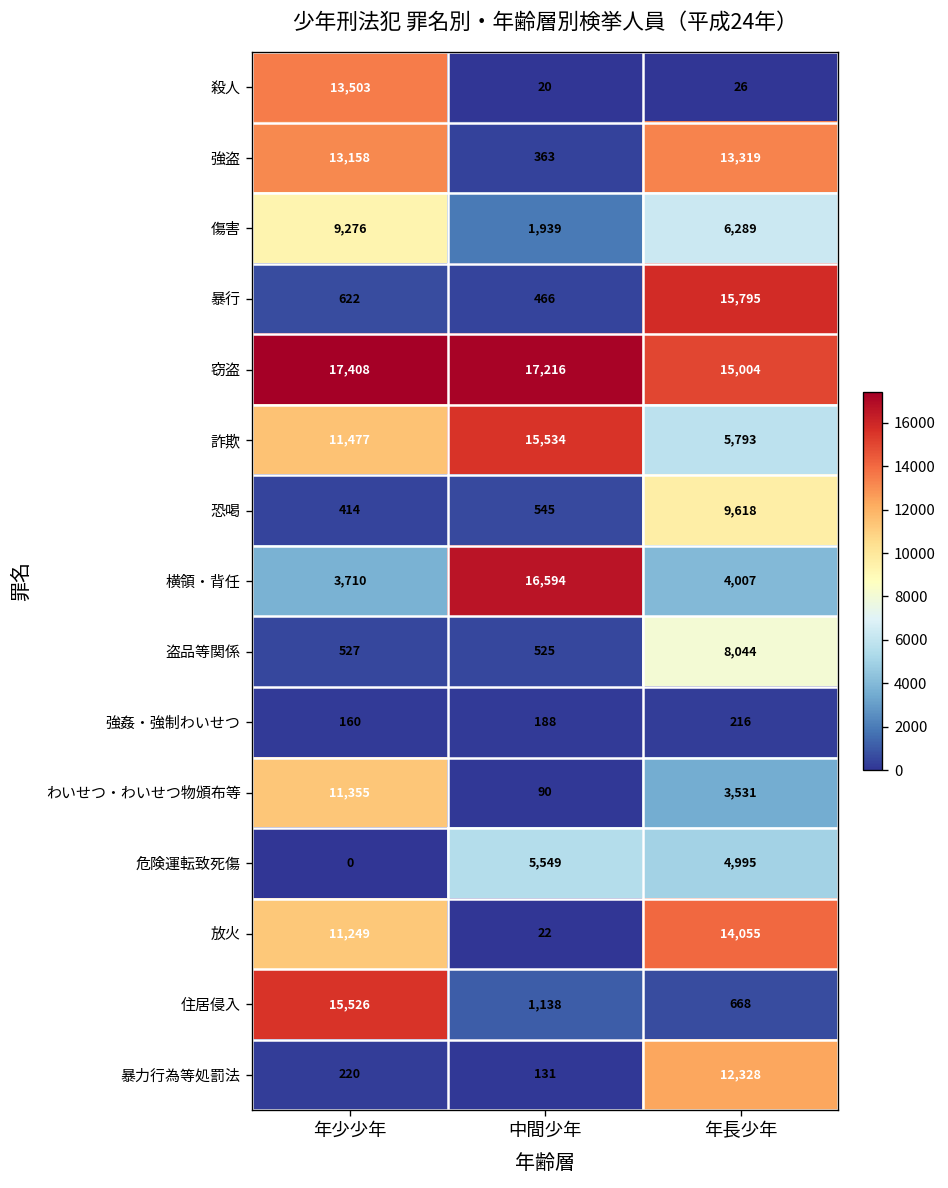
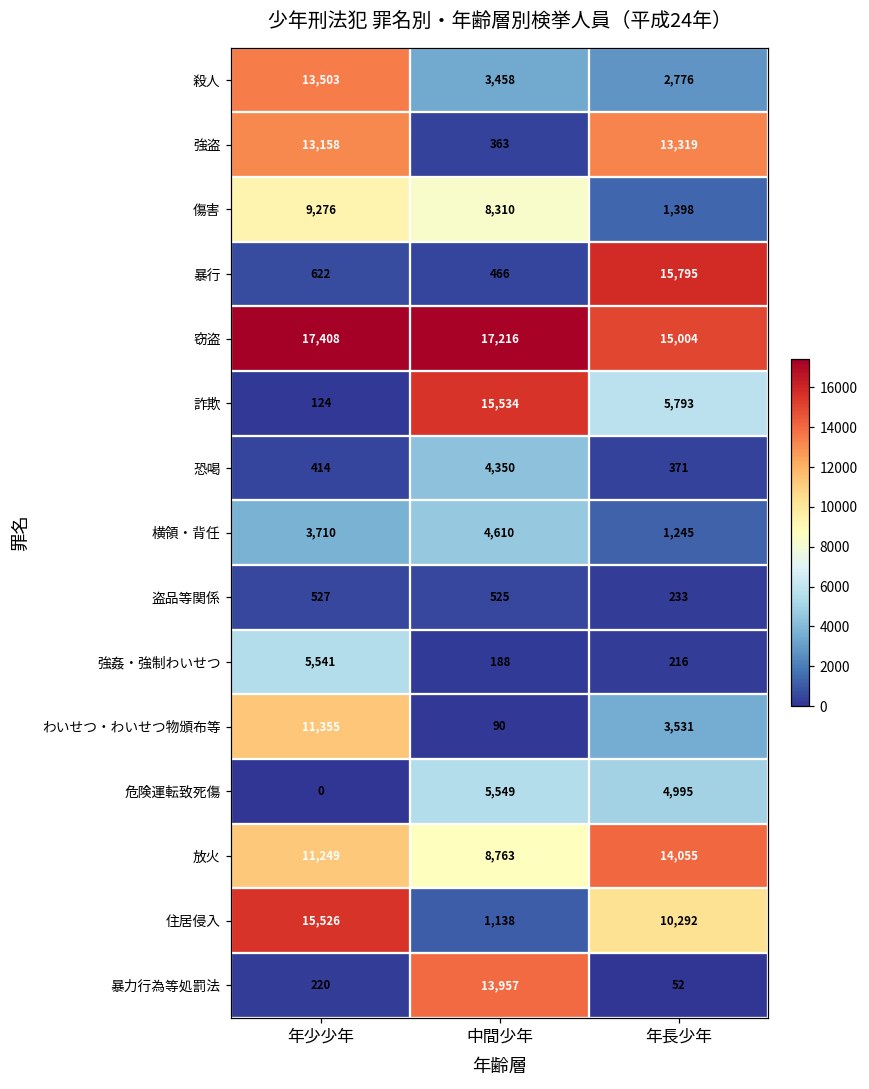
  {
    "殺人": {
      "年少少年": "13,503",
-     "中間少年": "20",
-     "年長少年": "26"
+     "中間少年": "3,458",
+     "年長少年": "2,776"
    },
    "強盗": {
      "年少少年": "13,158",
      "中間少年": "363",
      "年長少年": "13,319"
    },
    "傷害": {
      "年少少年": "9,276",
-     "中間少年": "1,939",
-     "年長少年": "6,289"
+     "中間少年": "8,310",
+     "年長少年": "1,398"
    },
    "暴行": {
      "年少少年": "622",
      "中間少年": "466",
      "年長少年": "15,795"
    },
    "窃盗": {
      "年少少年": "17,408",
      "中間少年": "17,216",
      "年長少年": "15,004"
    },
    "詐欺": {
-     "年少少年": "11,477",
+     "年少少年": "124",
      "中間少年": "15,534",
      "年長少年": "5,793"
    },
    "恐喝": {
      "年少少年": "414",
-     "中間少年": "545",
-     "年長少年": "9,618"
+     "中間少年": "4,350",
+     "年長少年": "371"
    },
    "横領・背任": {
      "年少少年": "3,710",
-     "中間少年": "16,594",
-     "年長少年": "4,007"
+     "中間少年": "4,610",
+     "年長少年": "1,245"
    },
    "盗品等関係": {
      "年少少年": "527",
      "中間少年": "525",
-     "年長少年": "8,044"
+     "年長少年": "233"
    },
    "強姦・強制わいせつ": {
-     "年少少年": "160",
+     "年少少年": "5,541",
      "中間少年": "188",
      "年長少年": "216"
    },
    "わいせつ・わいせつ物頒布等": {
      "年少少年": "11,355",
      "中間少年": "90",
      "年長少年": "3,531"
    },
    "危険運転致死傷": {
      "年少少年": "0",
      "中間少年": "5,549",
      "年長少年": "4,995"
    },
    "放火": {
      "年少少年": "11,249",
-     "中間少年": "22",
+     "中間少年": "8,763",
      "年長少年": "14,055"
    },
    "住居侵入": {
      "年少少年": "15,526",
      "中間少年": "1,138",
-     "年長少年": "668"
+     "年長少年": "10,292"
    },
    "暴力行為等処罰法": {
      "年少少年": "220",
-     "中間少年": "131",
-     "年長少年": "12,328"
+     "中間少年": "13,957",
+     "年長少年": "52"
    }
  }
